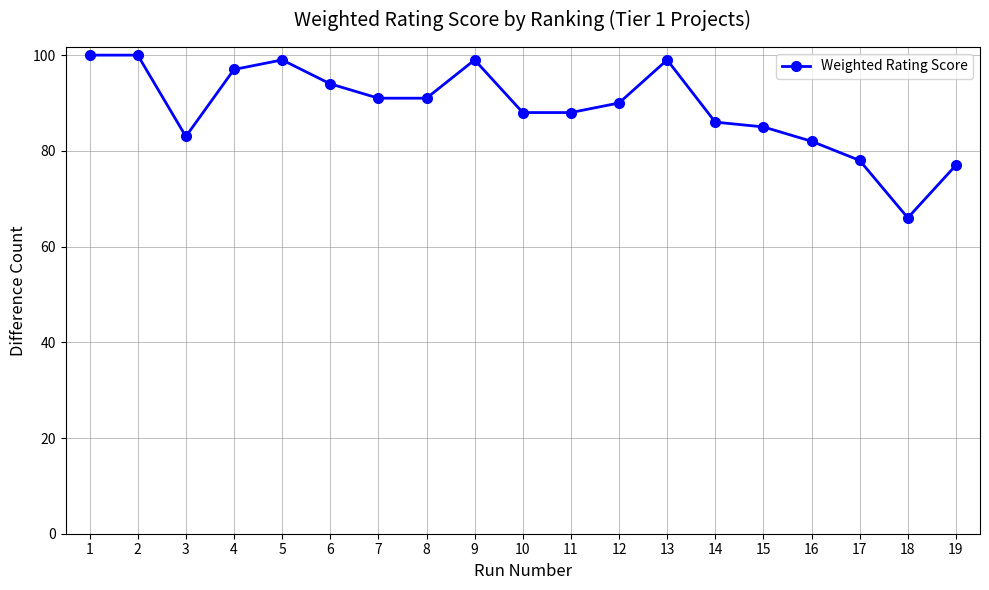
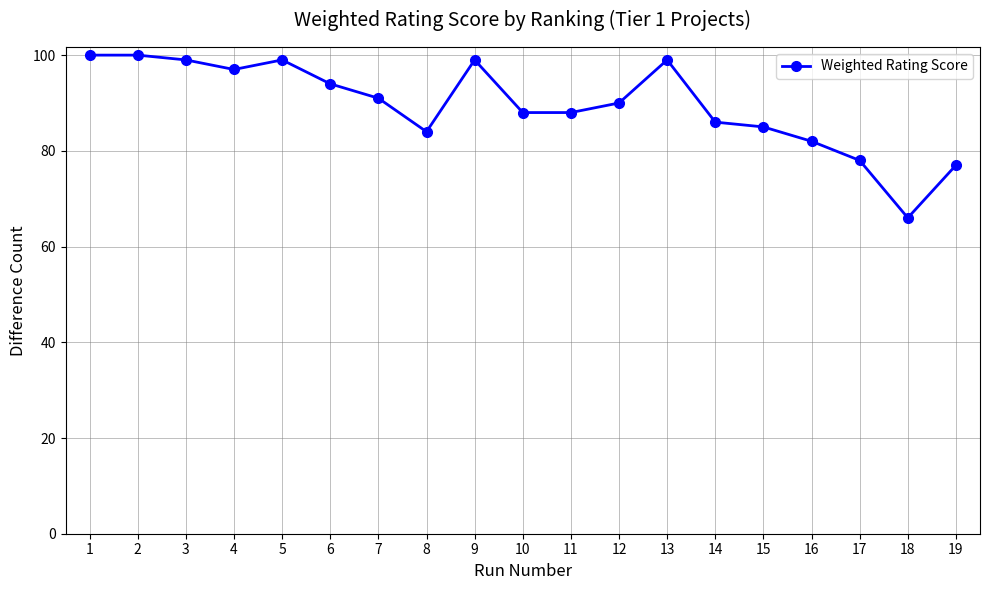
  {
    "1": 100,
    "2": 100,
-   "3": 83,
+   "3": 99,
    "4": 97,
    "5": 99,
    "6": 94,
    "7": 91,
-   "8": 91,
+   "8": 84,
    "9": 99,
    "10": 88,
    "11": 88,
    "12": 90,
    "13": 99,
    "14": 86,
    "15": 85,
    "16": 82,
    "17": 78,
    "18": 66,
    "19": 77
  }
